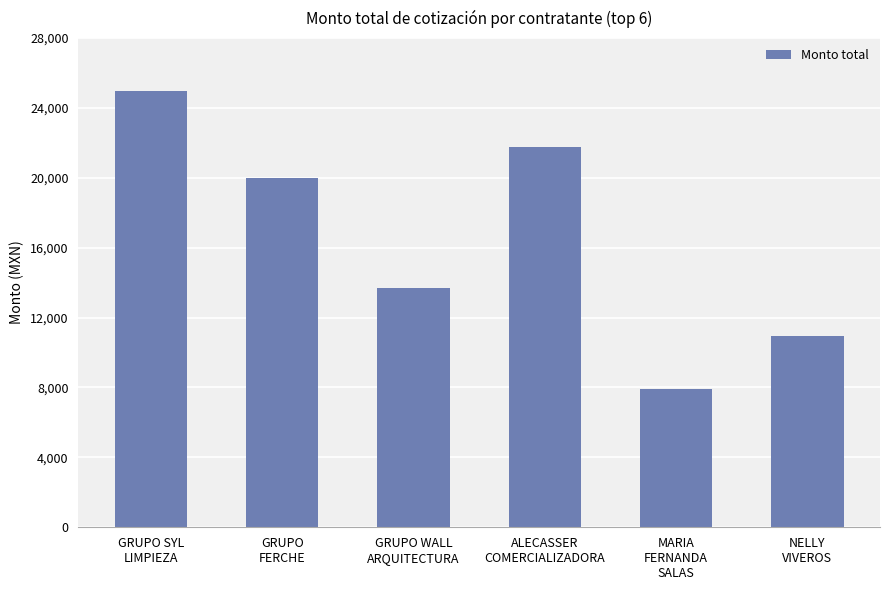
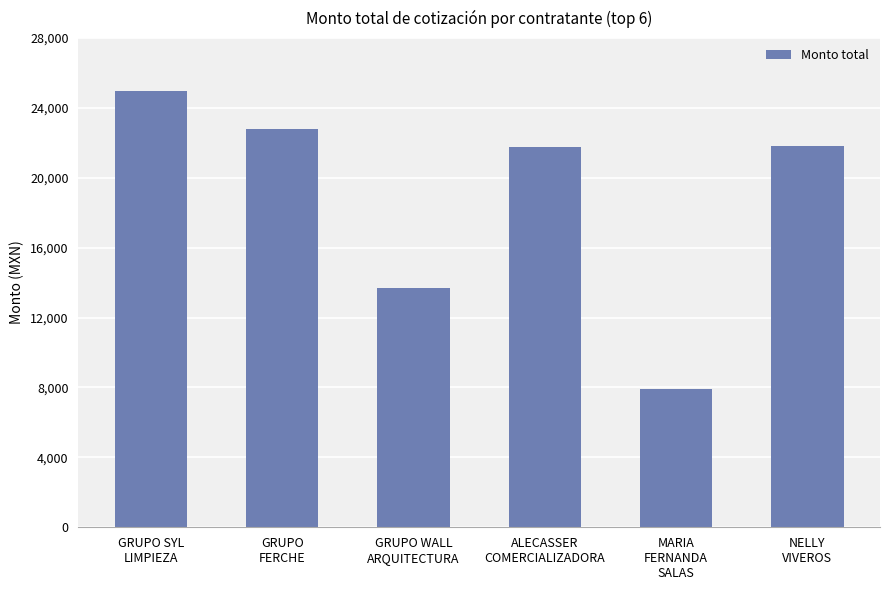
  {
    "GRUPO SYL LIMPIEZA": "25,000",
-   "GRUPO FERCHE": "20,000",
+   "GRUPO FERCHE": "22,800",
    "GRUPO WALL ARQUITECTURA": "13,700",
    "ALECASSER COMERCIALIZADORA": "21,800",
    "MARIA FERNANDA SALAS": "7,900",
-   "NELLY VIVEROS": "11,000"
+   "NELLY VIVEROS": "21,800"
  }
